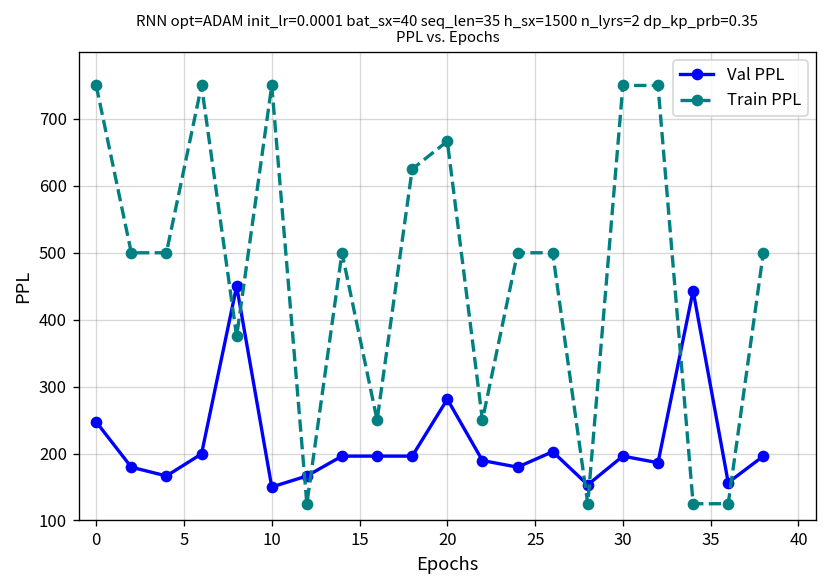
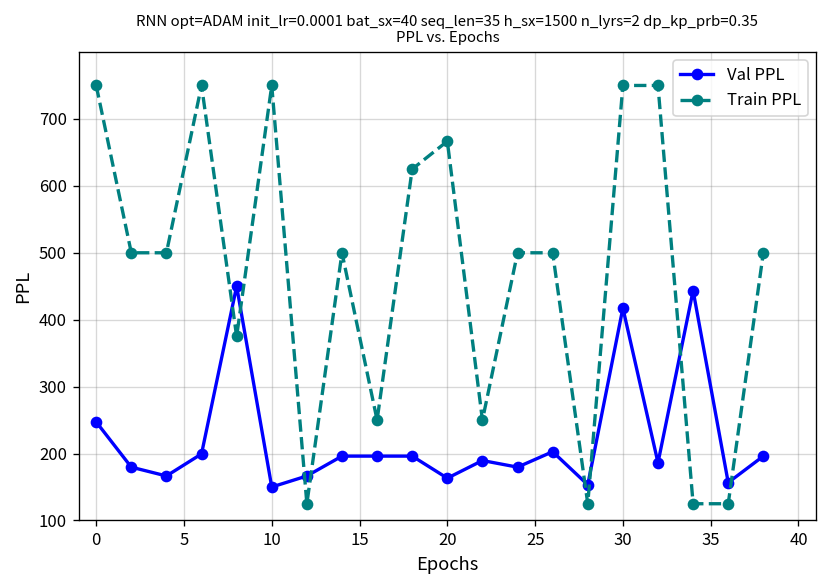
  {
    "Val PPL": {
      "0": 250,
      "10": 150,
-     "20": 280,
-     "30": 200
+     "20": 160,
+     "30": 420
    },
    "Train PPL": {
      "0": 750,
      "10": 750,
      "20": 670,
      "30": 750
    }
  }
